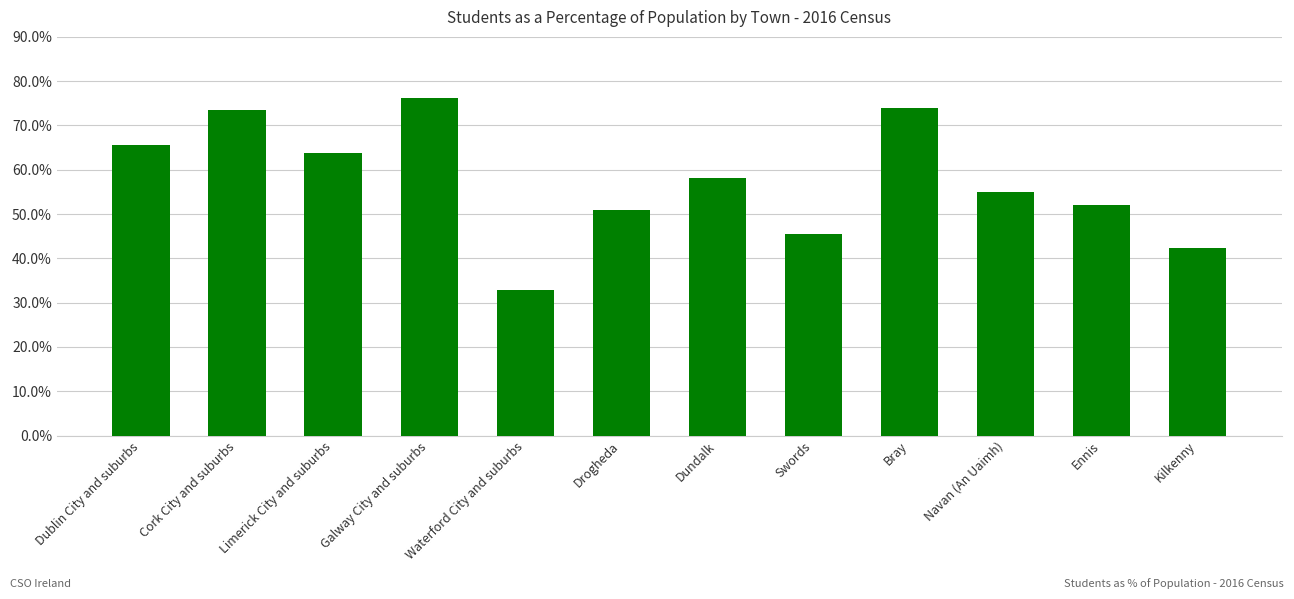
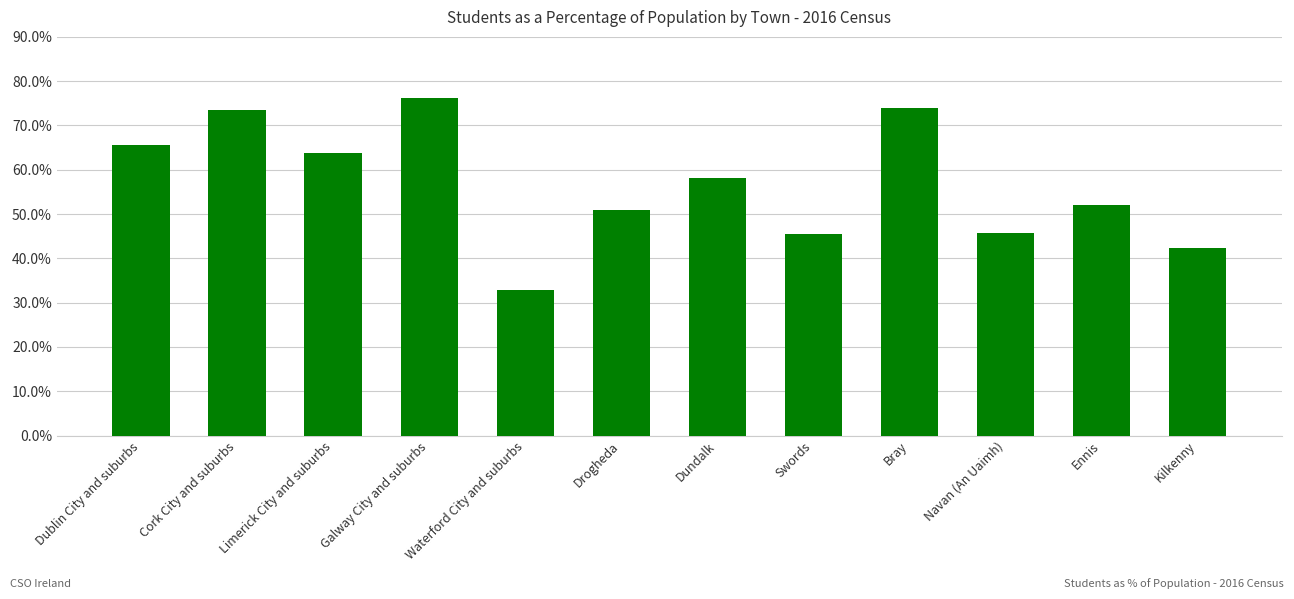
  {
    "Dublin City and suburbs": "66%",
    "Cork City and suburbs": "74%",
    "Limerick City and suburbs": "64%",
    "Galway City and suburbs": "76%",
    "Waterford City and suburbs": "33%",
    "Drogheda": "51%",
    "Dundalk": "58%",
    "Swords": "46%",
    "Bray": "74%",
-   "Navan (An Uaimh)": "55%",
+   "Navan (An Uaimh)": "46%",
    "Ennis": "52%",
    "Kilkenny": "42%"
  }
